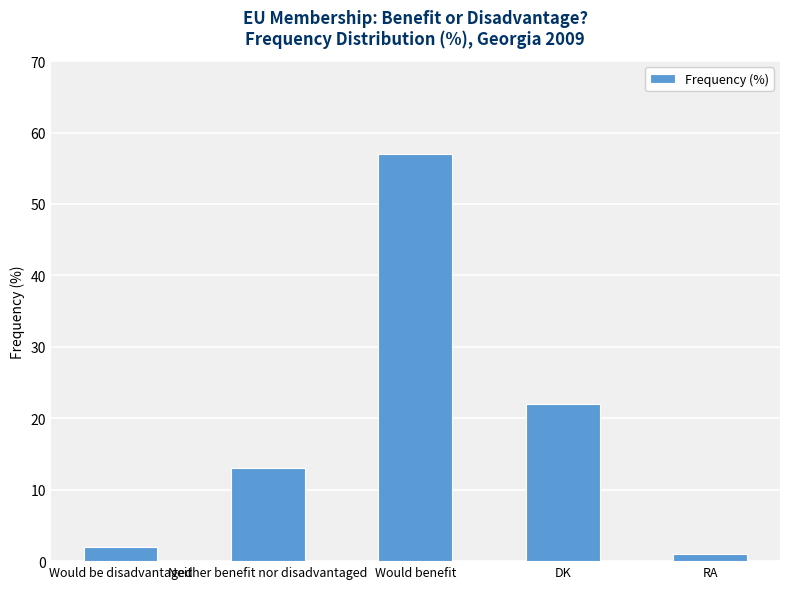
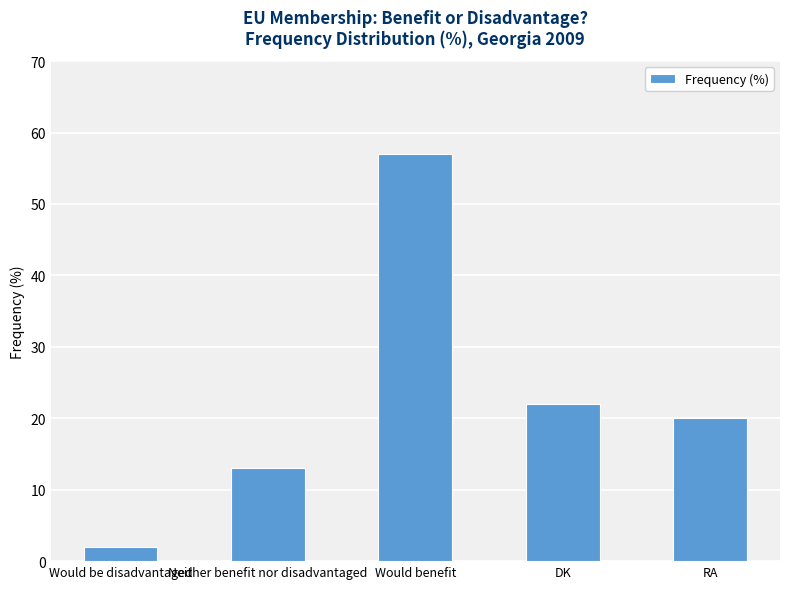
  {
    "Neither benefit nor disadvantaged": 13,
    "Would benefit": 57,
    "DK": 22,
-   "RA": 1
+   "RA": 20
  }
